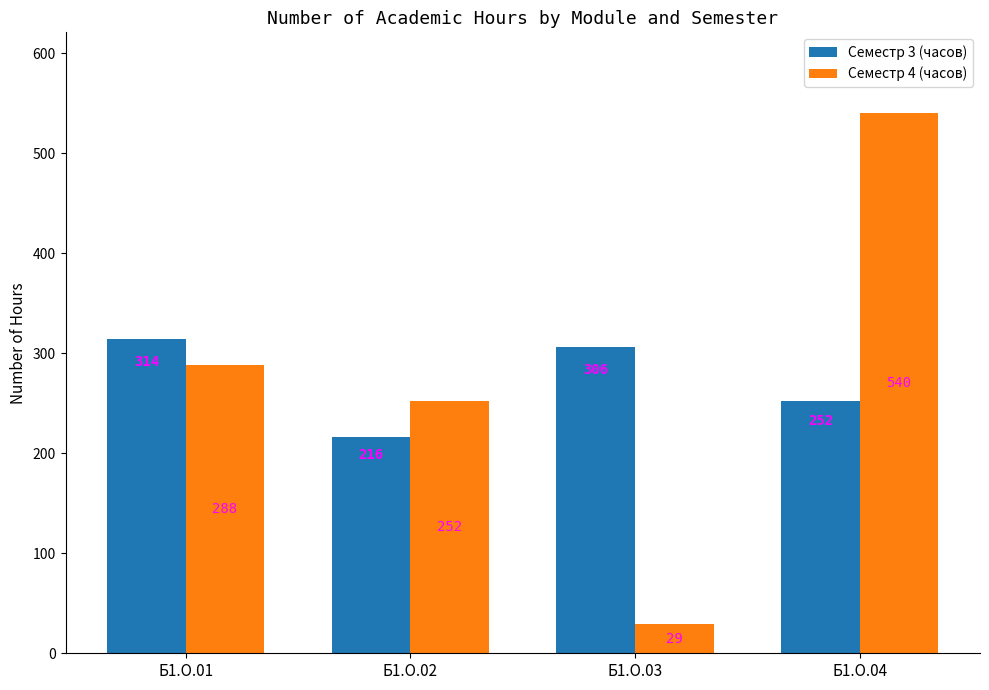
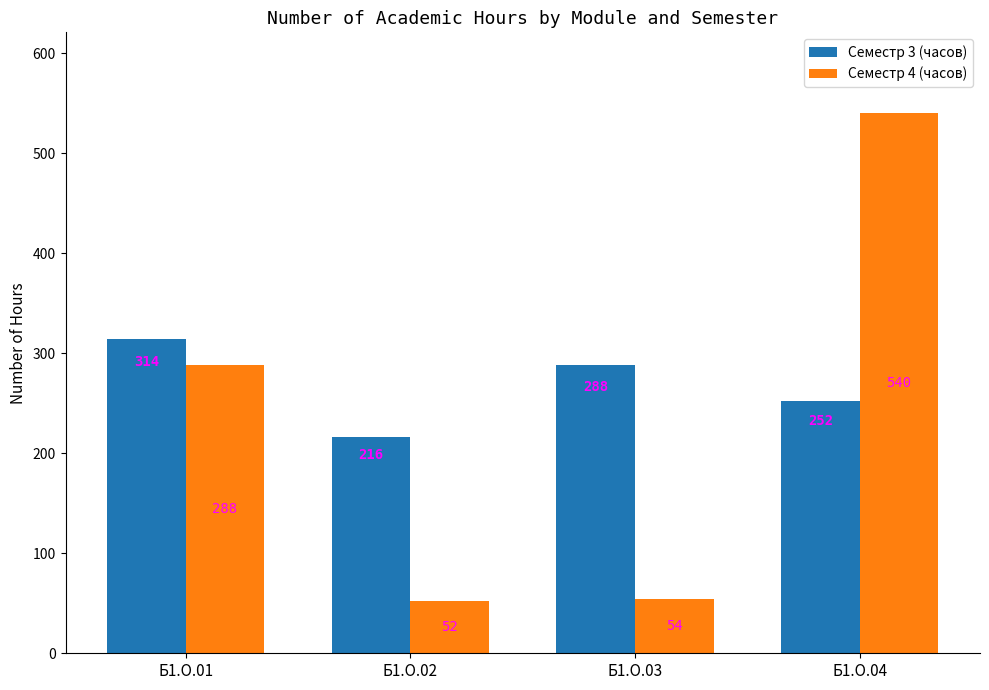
  {
    "Семестр 3 (часов)": {
      "Б1.О.01": 314,
      "Б1.О.02": 216,
-     "Б1.О.03": 306,
+     "Б1.О.03": 288,
      "Б1.О.04": 252
    },
    "Семестр 4 (часов)": {
      "Б1.О.01": 288,
-     "Б1.О.02": 252,
-     "Б1.О.03": 29,
+     "Б1.О.02": 52,
+     "Б1.О.03": 54,
      "Б1.О.04": 540
    }
  }
